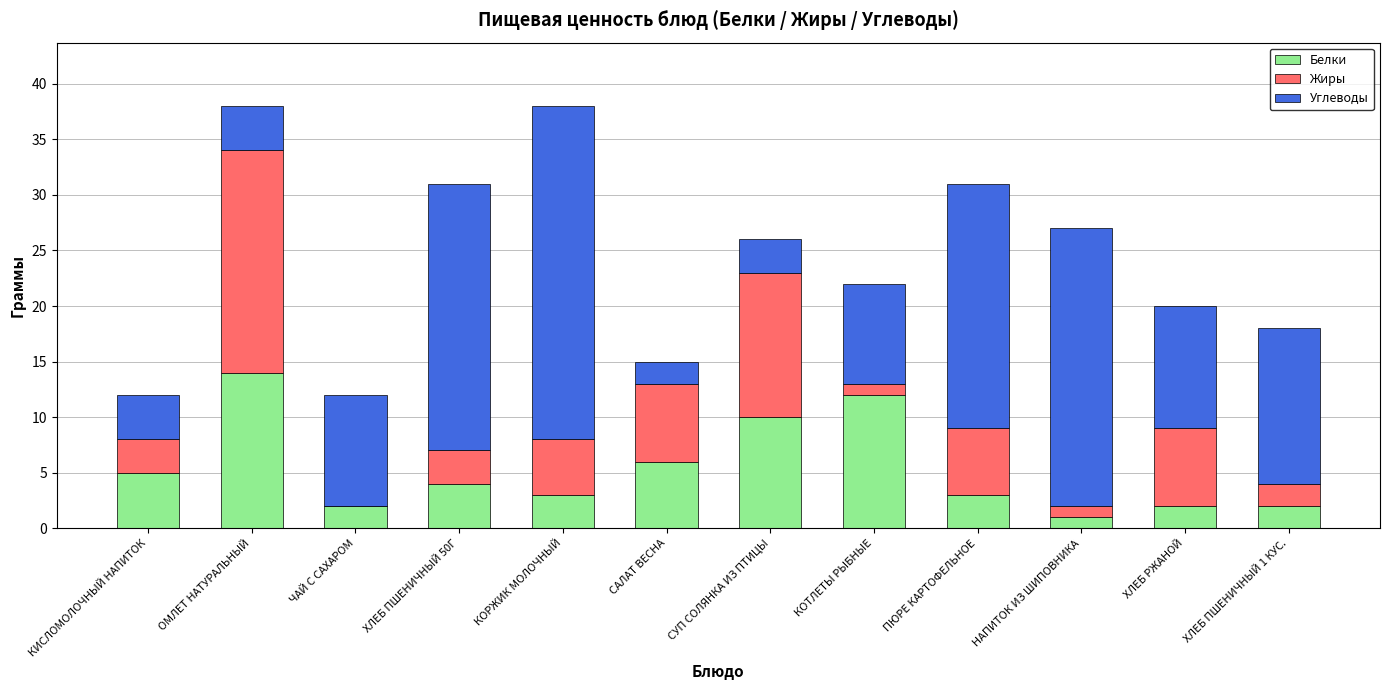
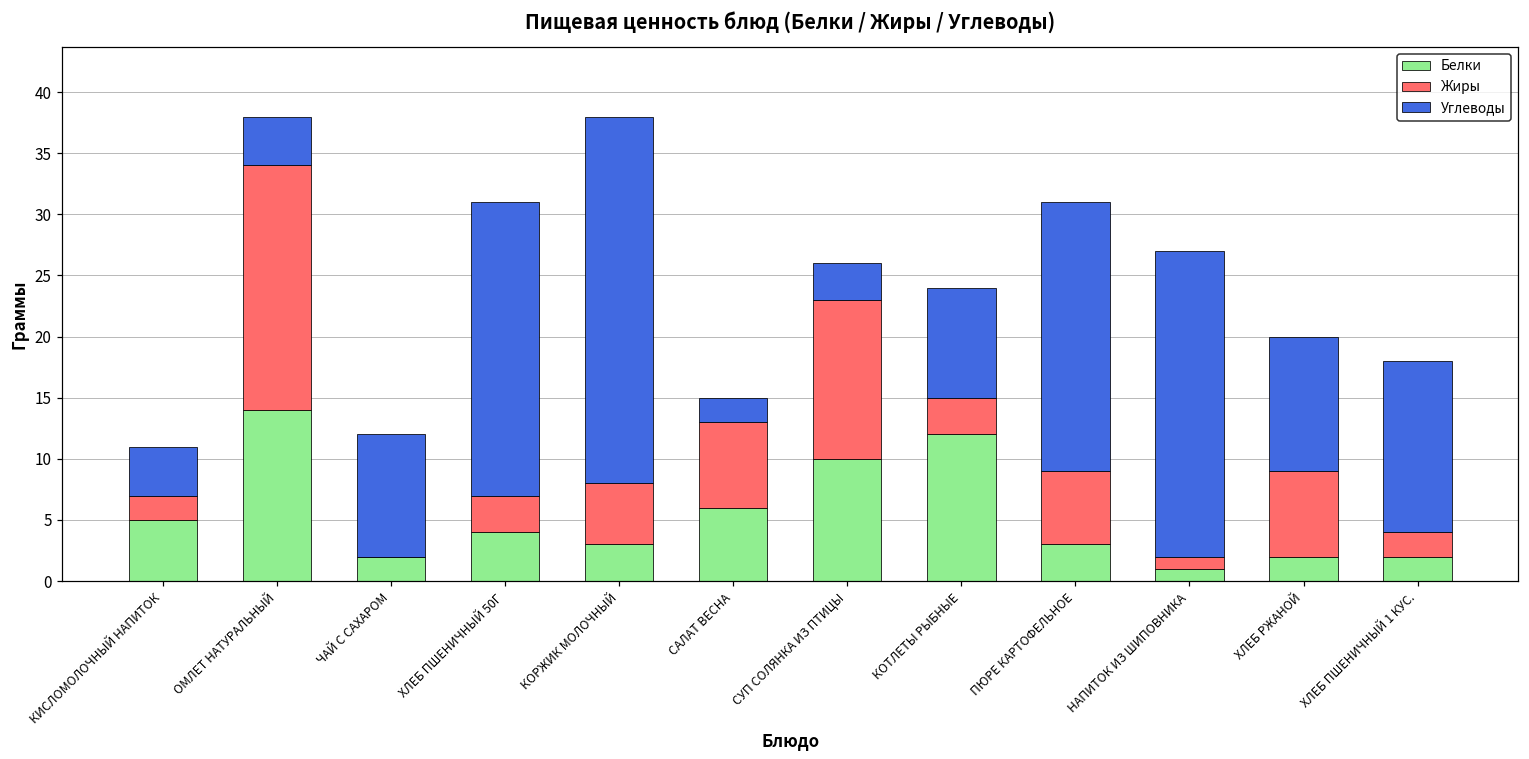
  {
    "Белки": {
      "КИСЛОМОЛОЧНЫЙ НАПИТОК": 5,
      "ОМЛЕТ НАТУРАЛЬНЫЙ": 14,
      "ЧАЙ С САХАРОМ": 2,
      "ХЛЕБ ПШЕНИЧНЫЙ 50Г": 4,
      "КОРЖИК МОЛОЧНЫЙ": 3,
      "САЛАТ ВЕСНА": 6,
      "СУП СОЛЯНКА ИЗ ПТИЦЫ": 10,
      "КОТЛЕТЫ РЫБНЫЕ": 12,
      "ПЮРЕ КАРТОФЕЛЬНОЕ": 3,
      "НАПИТОК ИЗ ШИПОВНИКА": 1,
      "ХЛЕБ РЖАНОЙ": 2,
      "ХЛЕБ ПШЕНИЧНЫЙ 1 КУС.": 2
    },
    "Жиры": {
-     "КИСЛОМОЛОЧНЫЙ НАПИТОК": 3,
+     "КИСЛОМОЛОЧНЫЙ НАПИТОК": 2,
      "ОМЛЕТ НАТУРАЛЬНЫЙ": 20,
      "ЧАЙ С САХАРОМ": 0,
      "ХЛЕБ ПШЕНИЧНЫЙ 50Г": 3,
      "КОРЖИК МОЛОЧНЫЙ": 5,
      "САЛАТ ВЕСНА": 7,
      "СУП СОЛЯНКА ИЗ ПТИЦЫ": 13,
-     "КОТЛЕТЫ РЫБНЫЕ": 1,
+     "КОТЛЕТЫ РЫБНЫЕ": 3,
      "ПЮРЕ КАРТОФЕЛЬНОЕ": 6,
      "НАПИТОК ИЗ ШИПОВНИКА": 1,
      "ХЛЕБ РЖАНОЙ": 7,
      "ХЛЕБ ПШЕНИЧНЫЙ 1 КУС.": 2
    },
    "Углеводы": {
      "КИСЛОМОЛОЧНЫЙ НАПИТОК": 4,
      "ОМЛЕТ НАТУРАЛЬНЫЙ": 4,
      "ЧАЙ С САХАРОМ": 10,
      "ХЛЕБ ПШЕНИЧНЫЙ 50Г": 24,
      "КОРЖИК МОЛОЧНЫЙ": 30,
      "САЛАТ ВЕСНА": 2,
      "СУП СОЛЯНКА ИЗ ПТИЦЫ": 3,
      "КОТЛЕТЫ РЫБНЫЕ": 9,
      "ПЮРЕ КАРТОФЕЛЬНОЕ": 22,
      "НАПИТОК ИЗ ШИПОВНИКА": 25,
      "ХЛЕБ РЖАНОЙ": 11,
      "ХЛЕБ ПШЕНИЧНЫЙ 1 КУС.": 14
    }
  }
